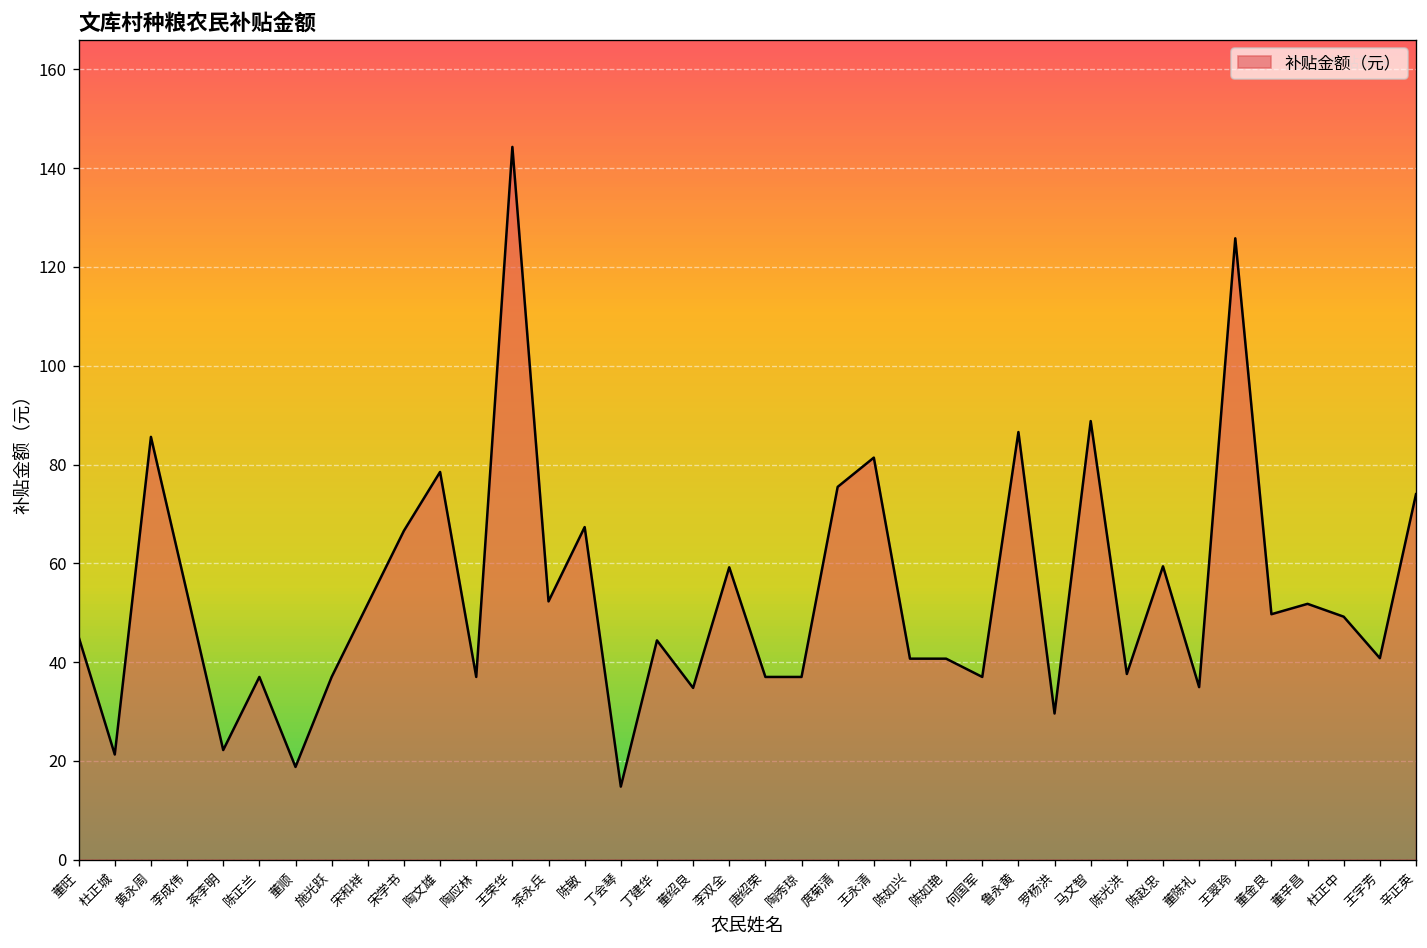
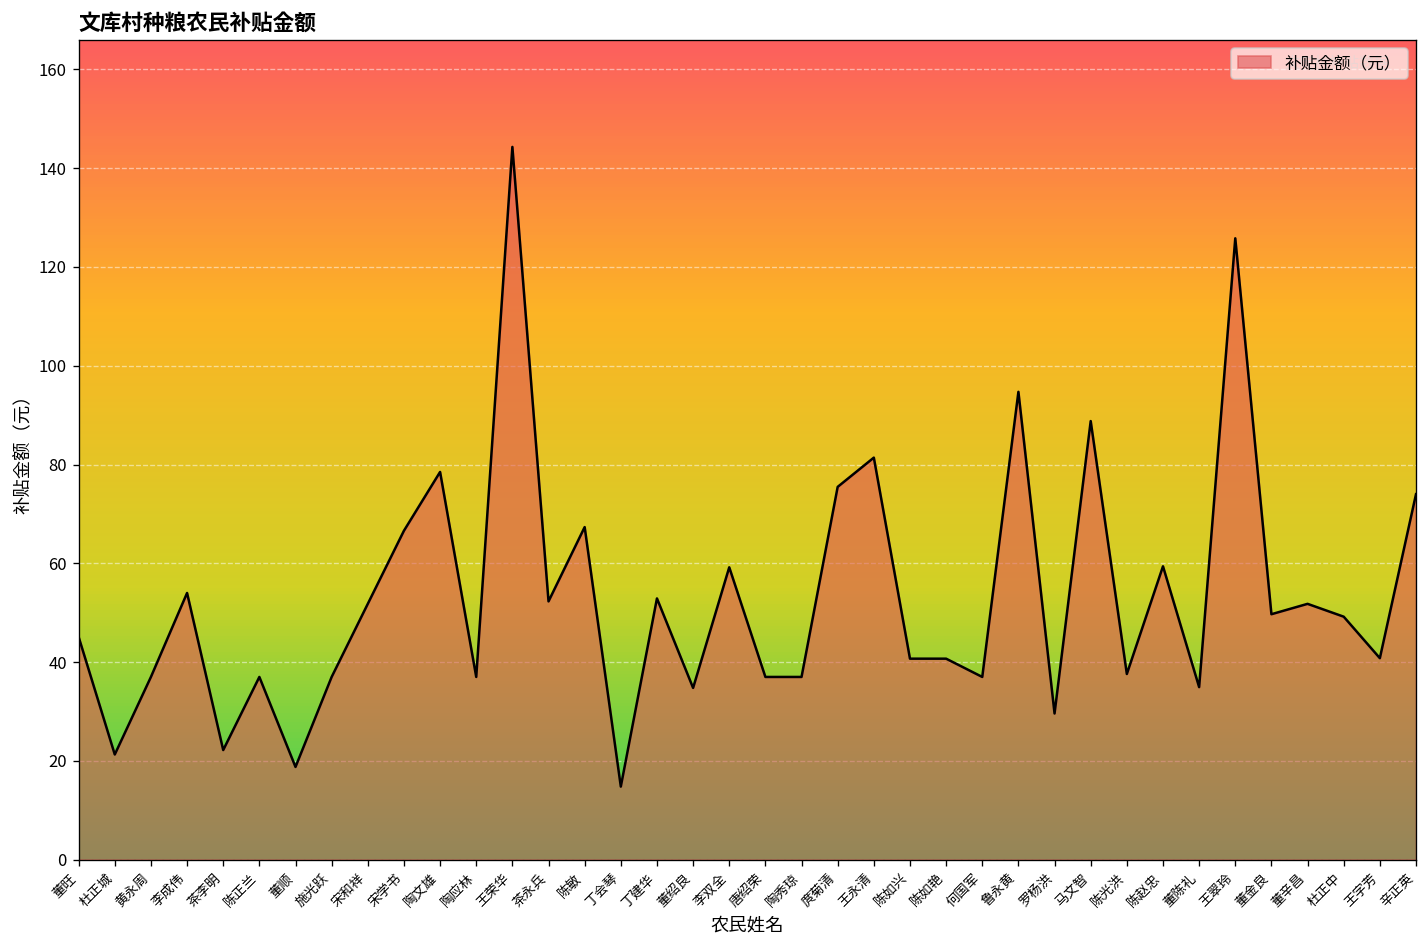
  {
    "董旺": 45,
    "杜正城": 21,
-   "黄永周": 86,
+   "黄永周": 37,
    "李成伟": 54,
    "茶李明": 22,
    "陈正兰": 37,
    "董顺": 19,
    "施光跃": 37,
    "宋和祥": 52,
    "宋学书": 67,
    "陶文雄": 79,
    "陶应林": 37,
    "王荣华": 144,
    "茶永兵": 52,
    "陈敏": 67,
    "丁会琴": 15,
-   "丁建华": 44,
+   "丁建华": 53,
    "董绍良": 35,
    "李双全": 59,
    "唐绍荣": 37,
    "陶秀琼": 37,
    "庹菊清": 75,
    "王永清": 81,
    "陈如兴": 41,
    "陈如艳": 41,
    "何国军": 37,
-   "鲁永黄": 87,
+   "鲁永黄": 95,
    "罗杨洪": 30,
    "马文智": 89,
    "陈光洪": 38,
    "陈赵忠": 59,
    "董陈礼": 35,
    "王翠玲": 126,
    "董金良": 50,
    "董辛昌": 52,
    "杜正中": 49,
    "王字芳": 41,
    "辛正英": 74
  }
